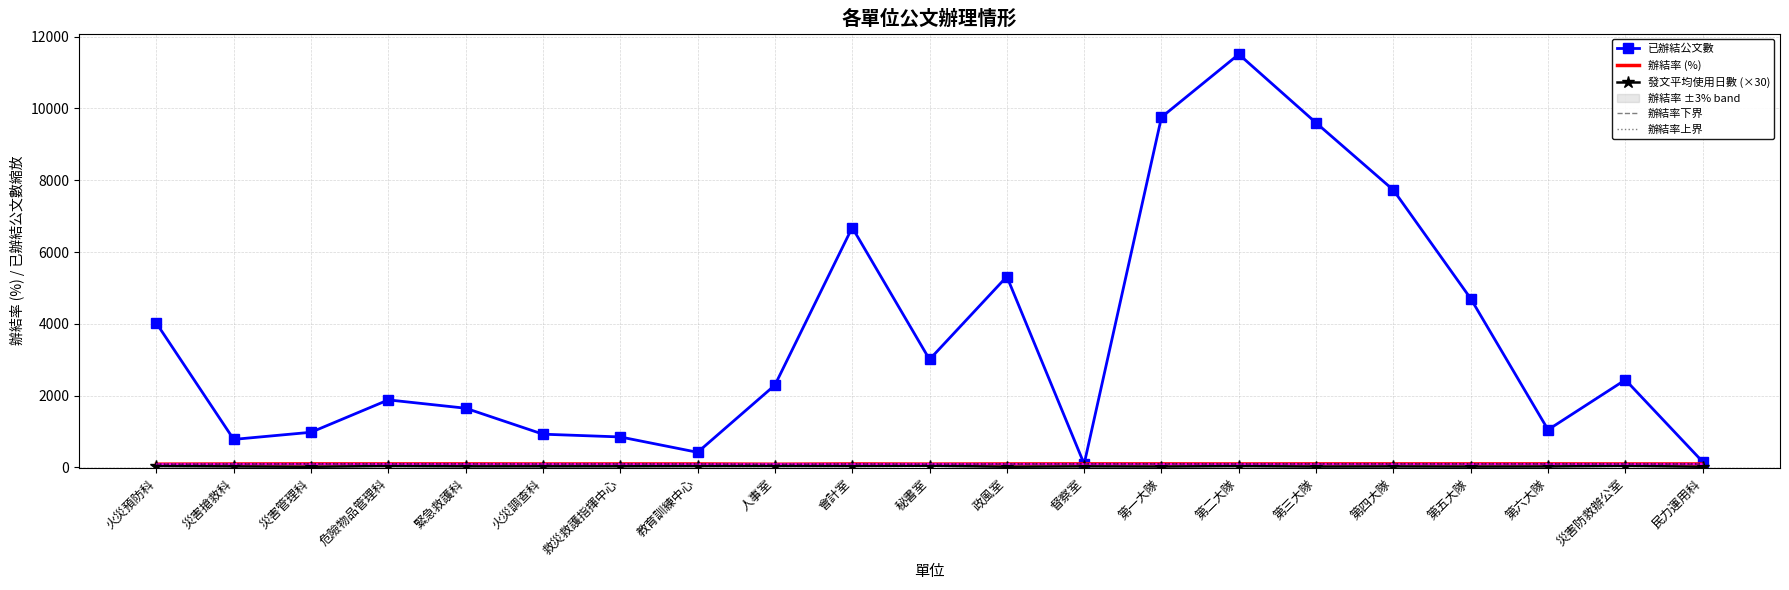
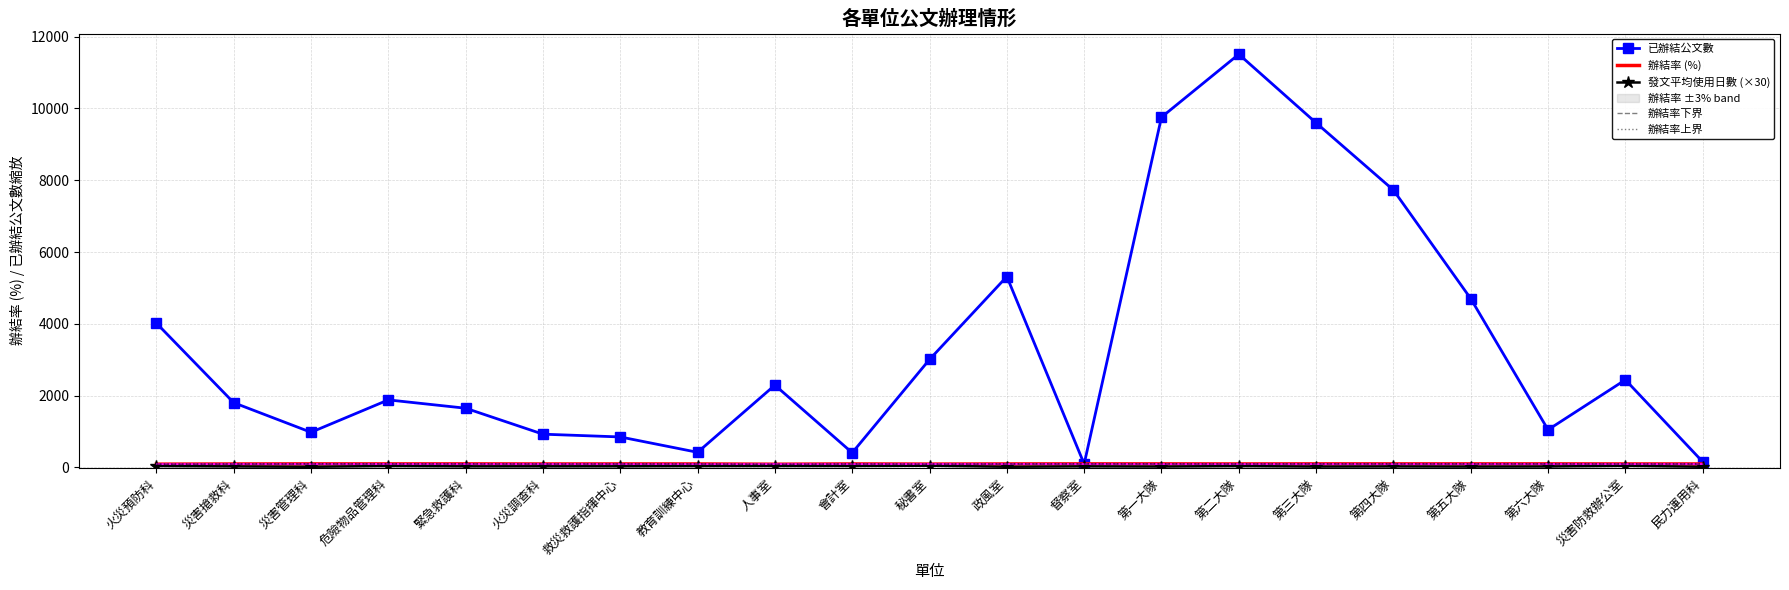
  {
    "已辦結公文數": {
      "火災預防科": 4000,
-     "災害搶救科": 800,
+     "災害搶救科": 1800,
      "災害管理科": 1000,
      "危險物品管理科": 1900,
      "緊急救護科": 1700,
      "火災調查科": 900,
      "救災救護指揮中心": 900,
      "教育訓練中心": 400,
      "人事室": 2300,
-     "會計室": 6700,
+     "會計室": 400,
      "秘書室": 3000,
      "政風室": 5300,
      "第一大隊": 9800,
      "第二大隊": 11500,
      "第三大隊": 9600,
      "第四大隊": 7700,
      "第五大隊": 4700,
      "第六大隊": 1100,
      "災害防救辦公室": 2400
    },
    "辦結率 ±3% band": {
      "災害搶救科": 100,
      "災害管理科": 100,
      "緊急救護科": 100,
      "火災調查科": 100,
      "政風室": 100,
      "第一大隊": 100,
      "第三大隊": 100,
      "第四大隊": 100,
      "第五大隊": 100,
      "第六大隊": 100
    }
  }
